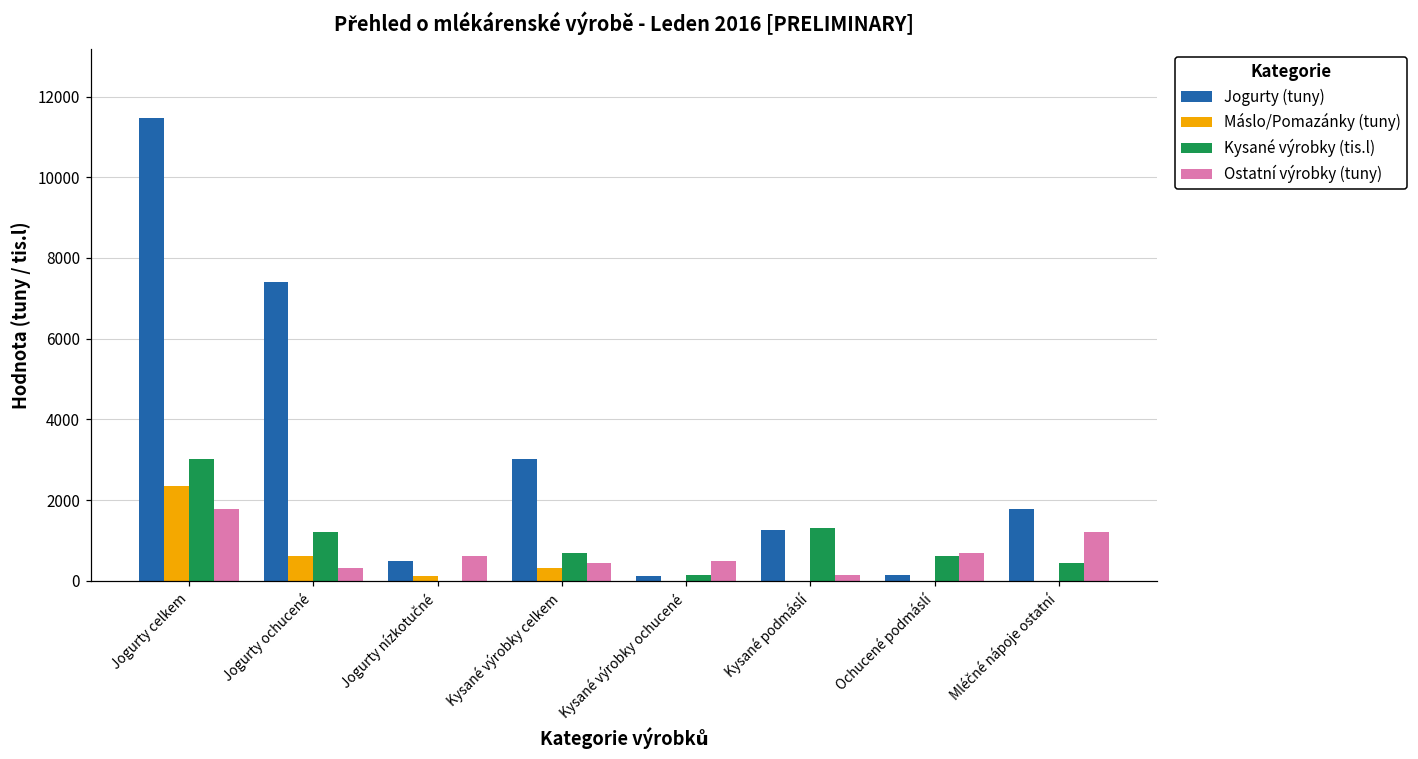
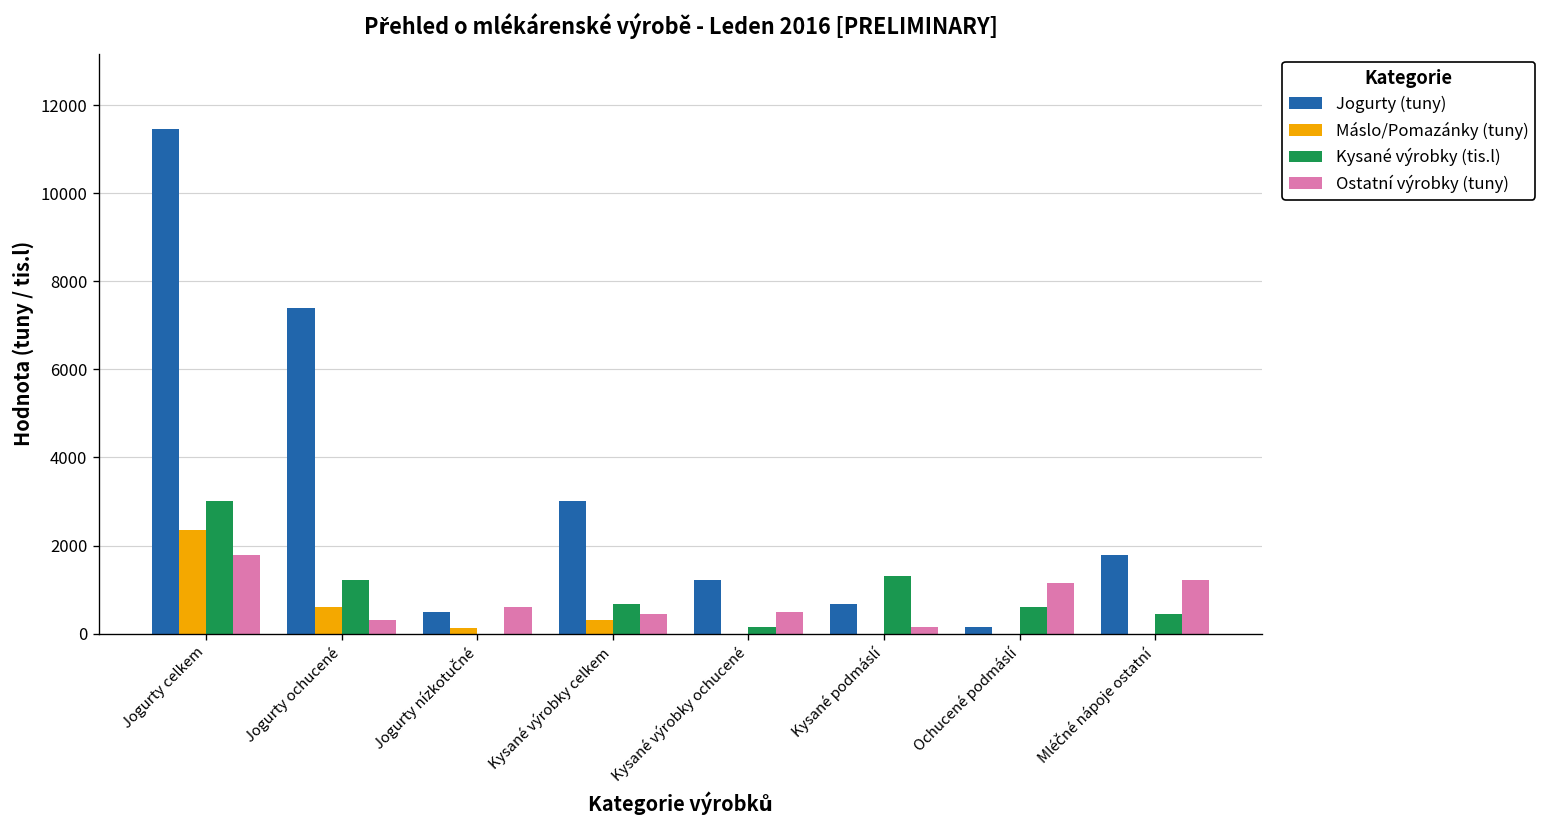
  {
    "Jogurty (tuny)": {
      "Jogurty celkem": 11500,
      "Jogurty ochucené": 7400,
      "Jogurty nízkotučné": 500,
      "Kysané výrobky celkem": 3000,
-     "Kysané výrobky ochucené": 100,
-     "Kysané podmáslí": 1300,
+     "Kysané výrobky ochucené": 1200,
+     "Kysané podmáslí": 700,
      "Ochucené podmáslí": 200,
      "Mléčné nápoje ostatní": 1800
    },
    "Máslo/Pomazánky (tuny)": {
      "Jogurty celkem": 2400,
      "Jogurty ochucené": 600,
      "Jogurty nízkotučné": 100,
      "Kysané výrobky celkem": 300,
      "Kysané výrobky ochucené": 0,
      "Kysané podmáslí": 0,
      "Ochucené podmáslí": 0,
      "Mléčné nápoje ostatní": 0
    },
    "Kysané výrobky (tis.l)": {
      "Jogurty celkem": 3000,
      "Jogurty ochucené": 1200,
      "Jogurty nízkotučné": 0,
      "Kysané výrobky celkem": 700,
      "Kysané výrobky ochucené": 200,
      "Kysané podmáslí": 1300,
      "Ochucené podmáslí": 600,
      "Mléčné nápoje ostatní": 400
    },
    "Ostatní výrobky (tuny)": {
      "Jogurty celkem": 1800,
      "Jogurty ochucené": 300,
      "Jogurty nízkotučné": 600,
      "Kysané výrobky celkem": 400,
      "Kysané výrobky ochucené": 500,
      "Kysané podmáslí": 200,
-     "Ochucené podmáslí": 700,
+     "Ochucené podmáslí": 1200,
      "Mléčné nápoje ostatní": 1200
    }
  }
